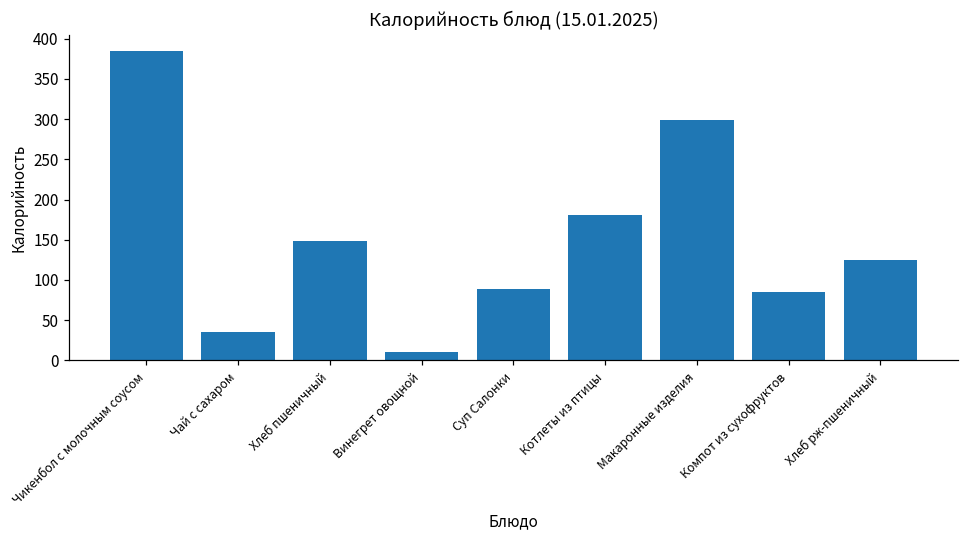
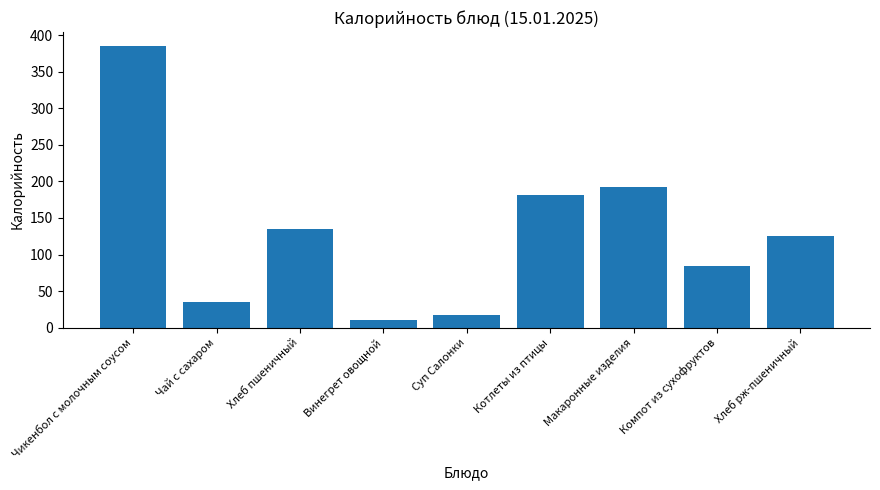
  {
    "Чикенбол с молочным соусом": 390,
    "Чай с сахаром": 40,
-   "Хлеб пшеничный": 150,
+   "Хлеб пшеничный": 140,
    "Винегрет овощной": 10,
-   "Суп Салонки": 90,
+   "Суп Салонки": 20,
    "Котлеты из птицы": 180,
-   "Макаронные изделия": 300,
+   "Макаронные изделия": 190,
    "Компот из сухофруктов": 90,
    "Хлеб рж-пшеничный": 130
  }
